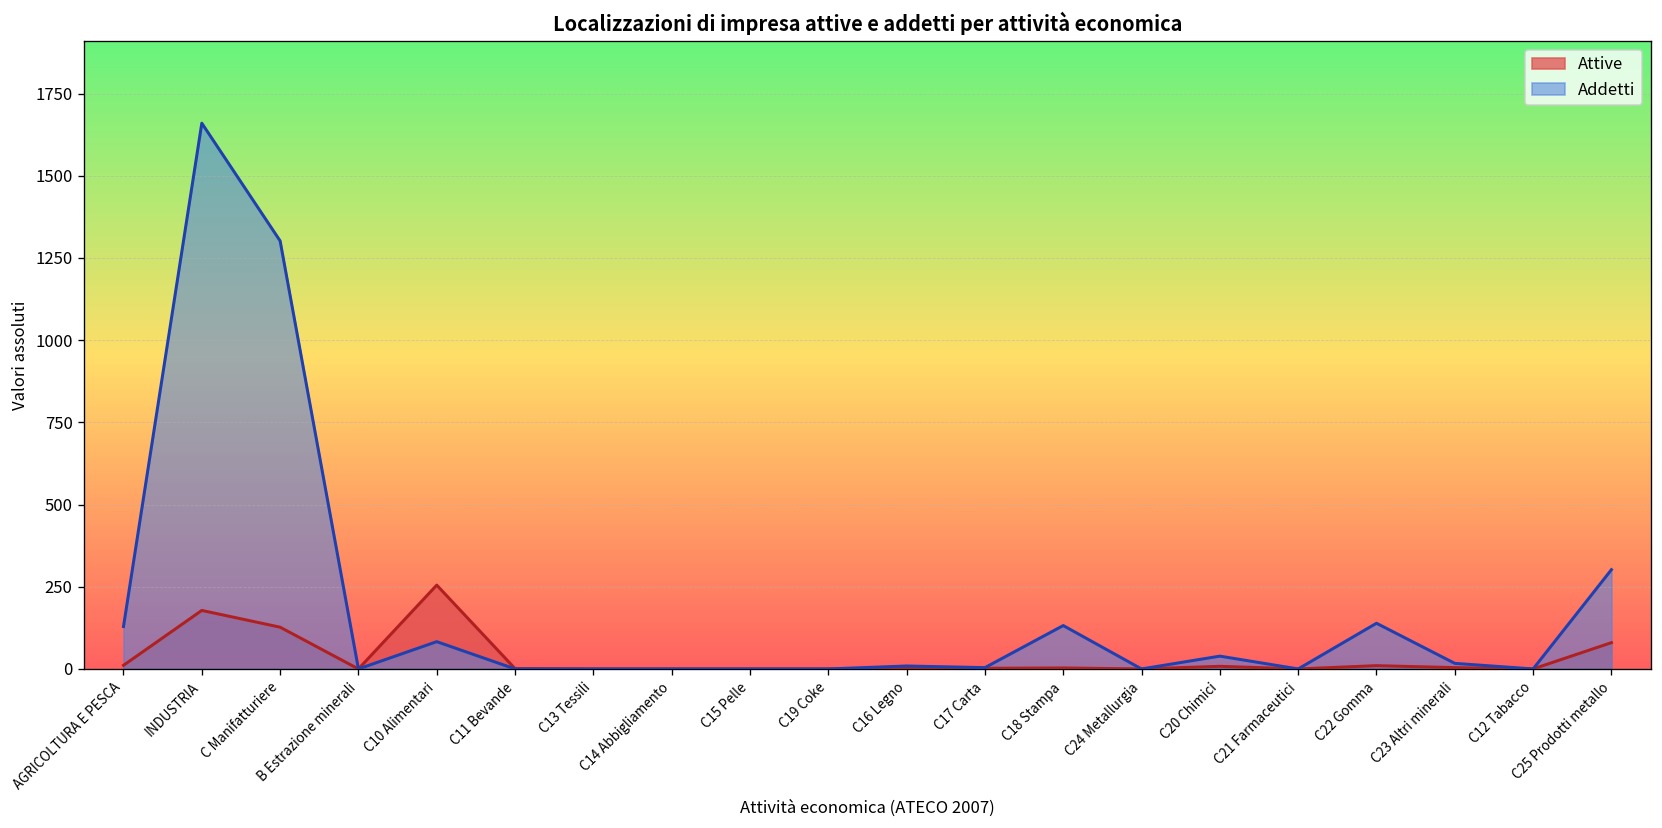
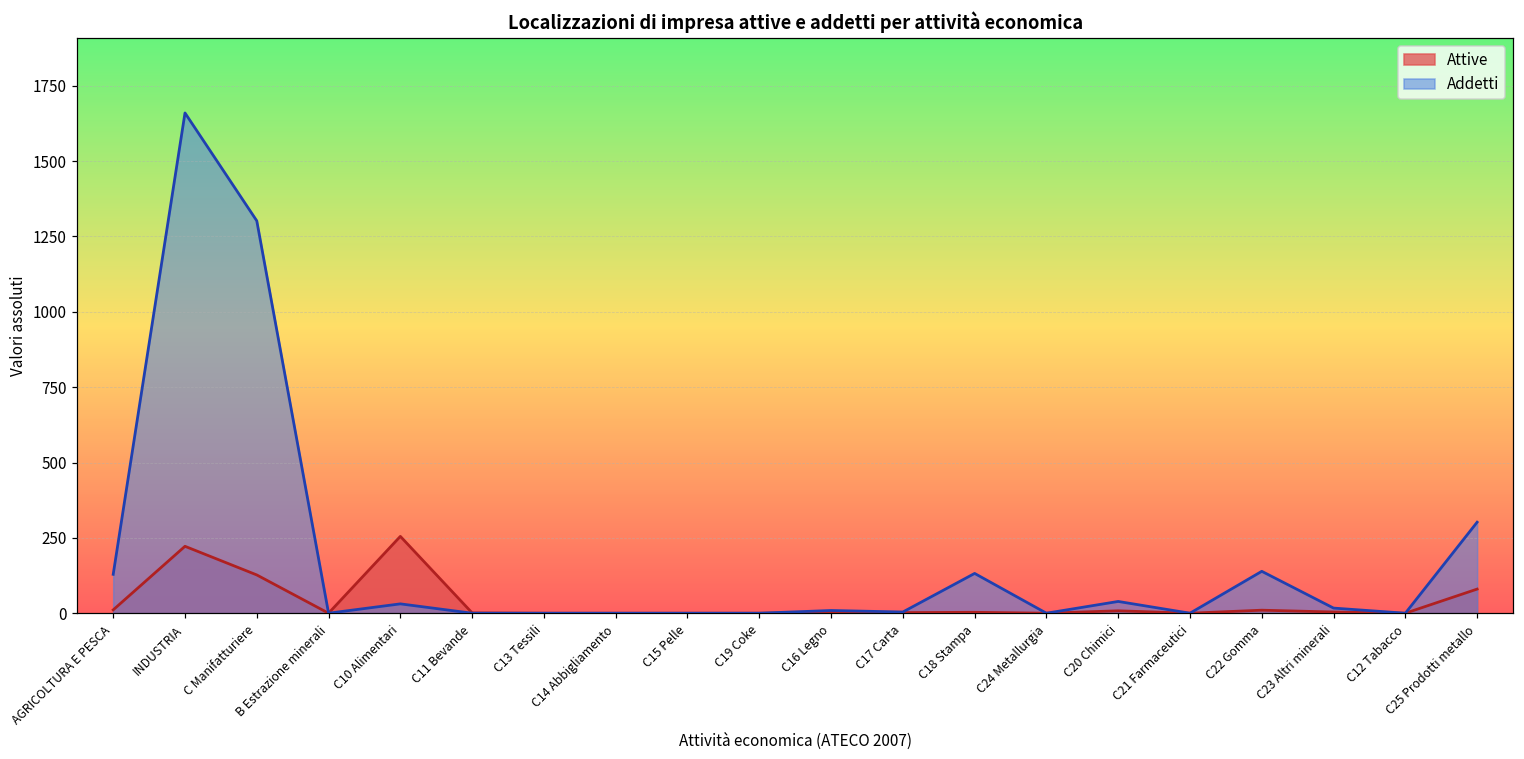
  {
    "Attive": {
      "AGRICOLTURA E PESCA": 10,
-     "INDUSTRIA": 180,
+     "INDUSTRIA": 220,
      "C Manifatturiere": 130,
      "C10 Alimentari": 260,
      "C18 Stampa": 0,
      "C20 Chimici": 10,
      "C22 Gomma": 10,
      "C23 Altri minerali": 0,
      "C25 Prodotti metallo": 80
    },
    "Addetti": {
      "AGRICOLTURA E PESCA": 130,
      "INDUSTRIA": 1660,
      "C Manifatturiere": 1300,
-     "C10 Alimentari": 80,
+     "C10 Alimentari": 30,
      "C18 Stampa": 130,
      "C20 Chimici": 40,
      "C22 Gomma": 140,
      "C23 Altri minerali": 20,
      "C25 Prodotti metallo": 300
    }
  }
